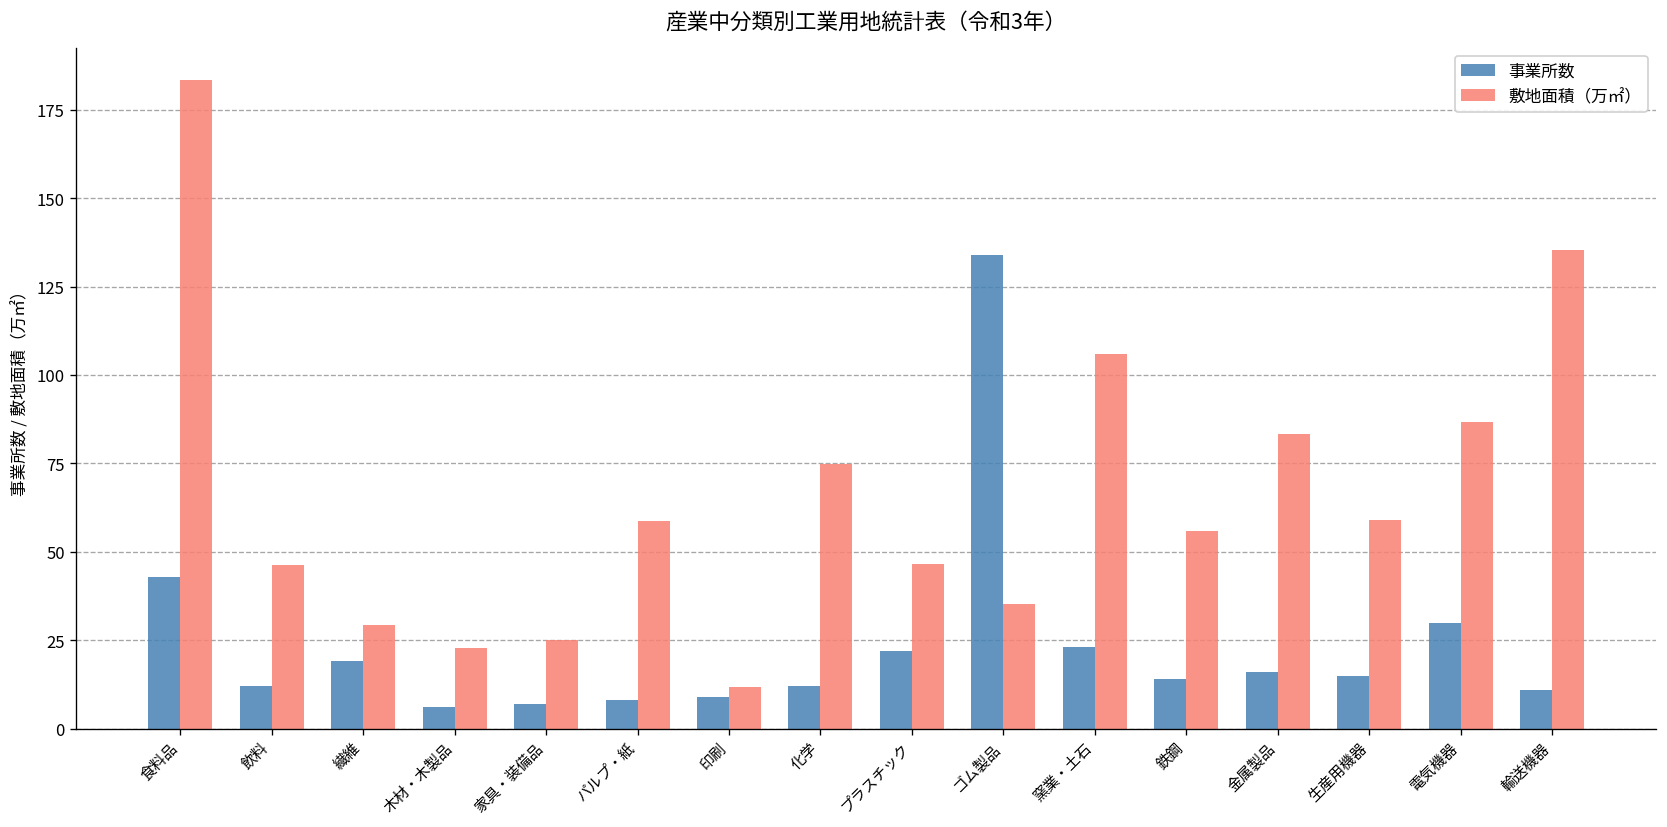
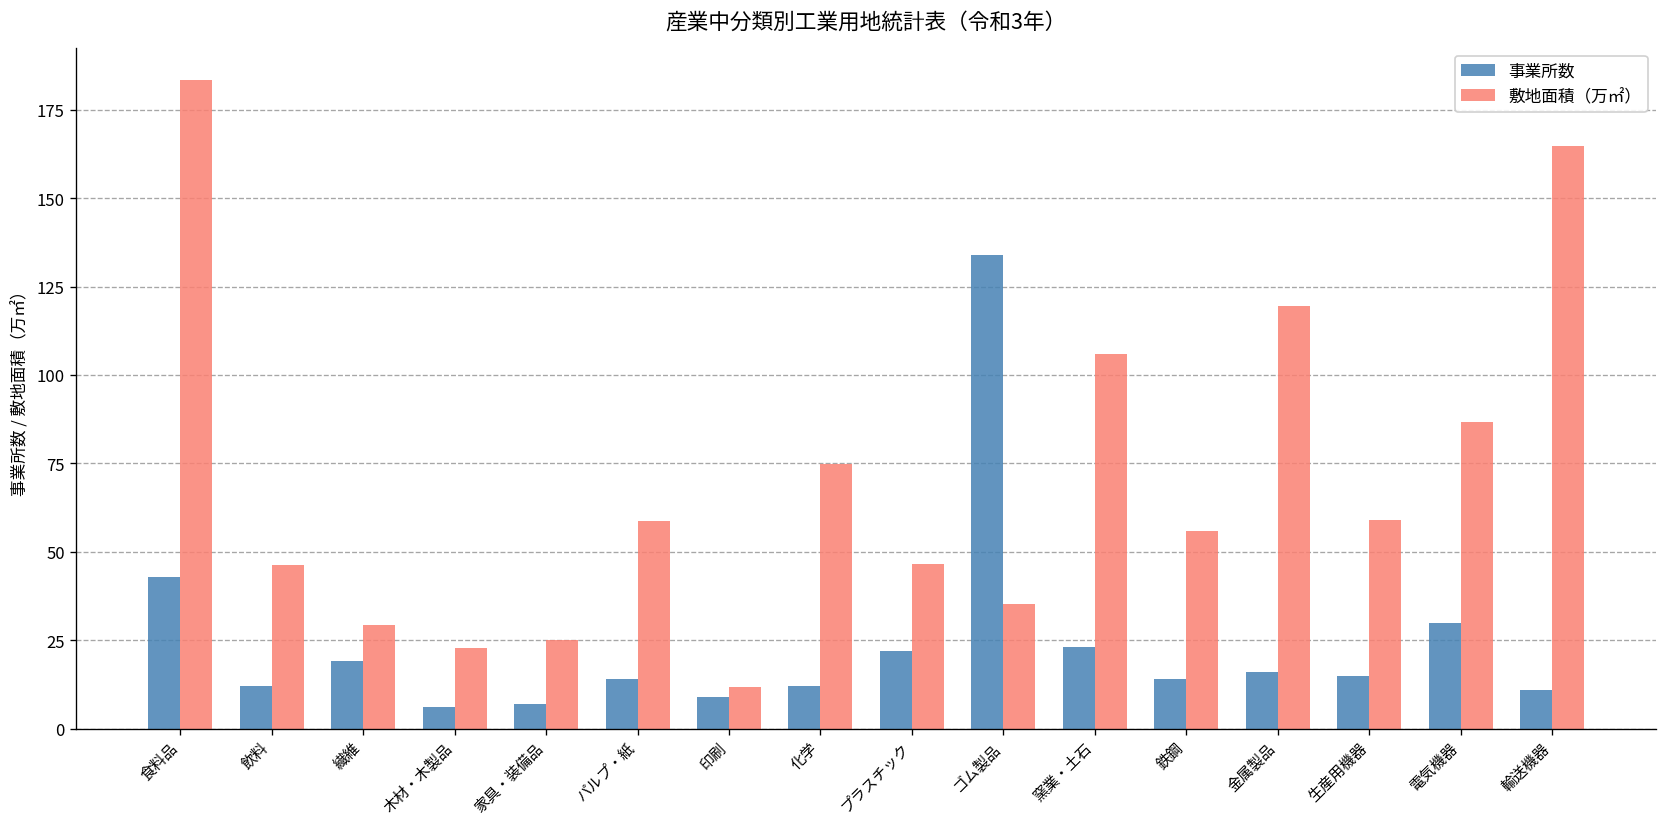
  {
    "事業所数": {
      "食料品": 43,
      "飲料": 12,
      "繊維": 19,
      "木材・木製品": 6,
      "家具・装備品": 7,
-     "パルプ・紙": 8,
+     "パルプ・紙": 14,
      "印刷": 9,
      "化学": 12,
      "プラスチック": 22,
      "ゴム製品": 134,
      "窯業・土石": 23,
      "鉄鋼": 14,
      "金属製品": 16,
      "生産用機器": 15,
      "電気機器": 30,
      "輸送機器": 11
    },
    "敷地面積（万㎡）": {
      "食料品": 183,
      "飲料": 46,
      "繊維": 29,
      "木材・木製品": 23,
      "家具・装備品": 25,
      "パルプ・紙": 59,
      "印刷": 12,
      "化学": 75,
      "プラスチック": 47,
      "ゴム製品": 35,
      "窯業・土石": 106,
      "鉄鋼": 56,
-     "金属製品": 83,
+     "金属製品": 120,
      "生産用機器": 59,
      "電気機器": 87,
-     "輸送機器": 135
+     "輸送機器": 165
    }
  }
